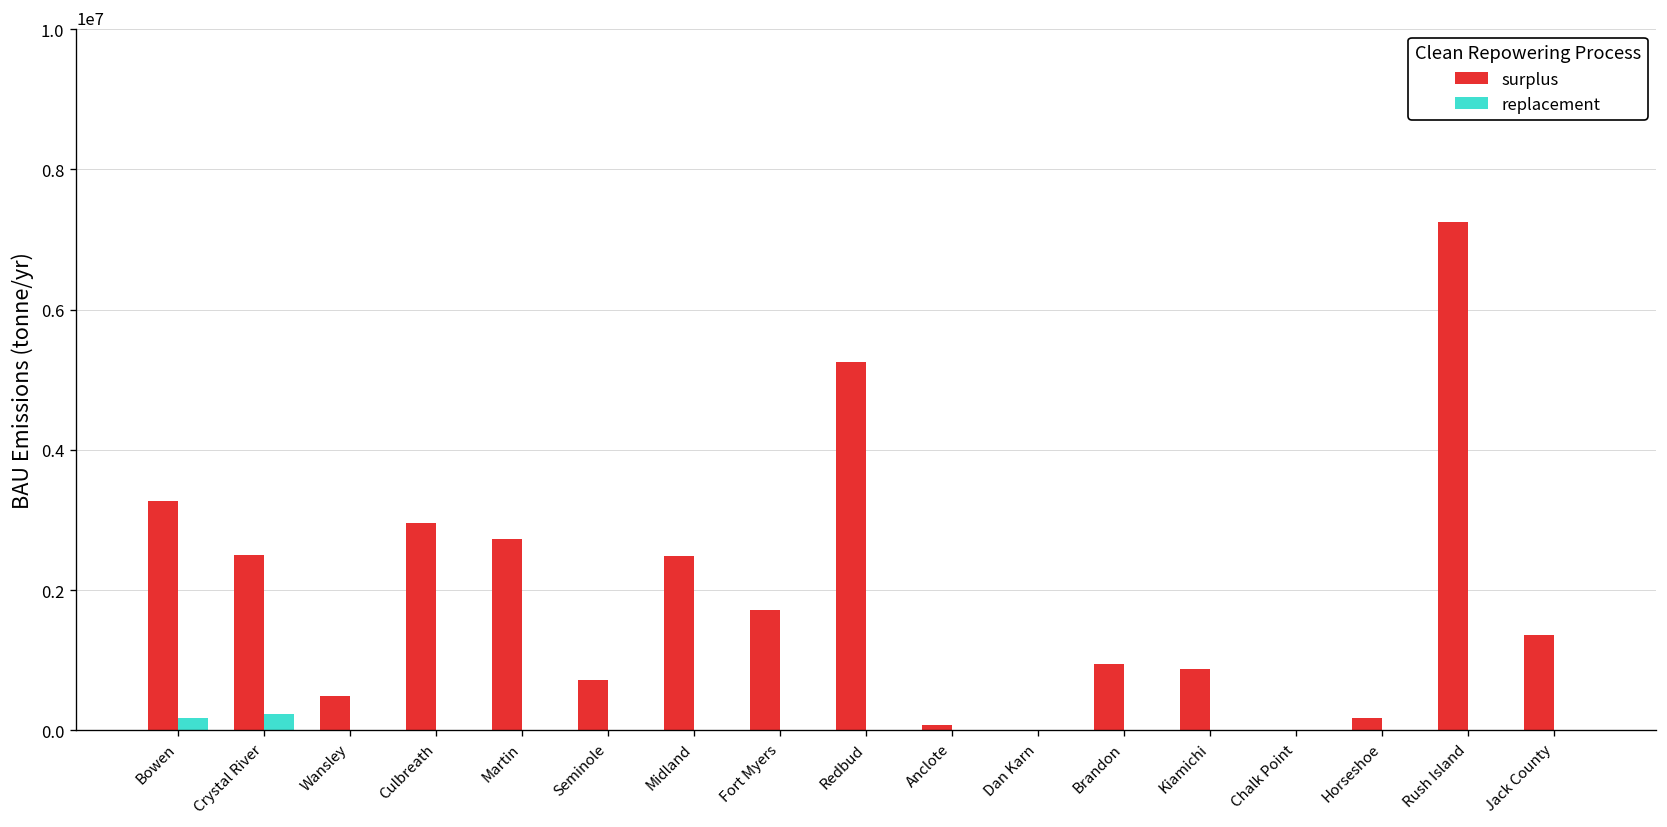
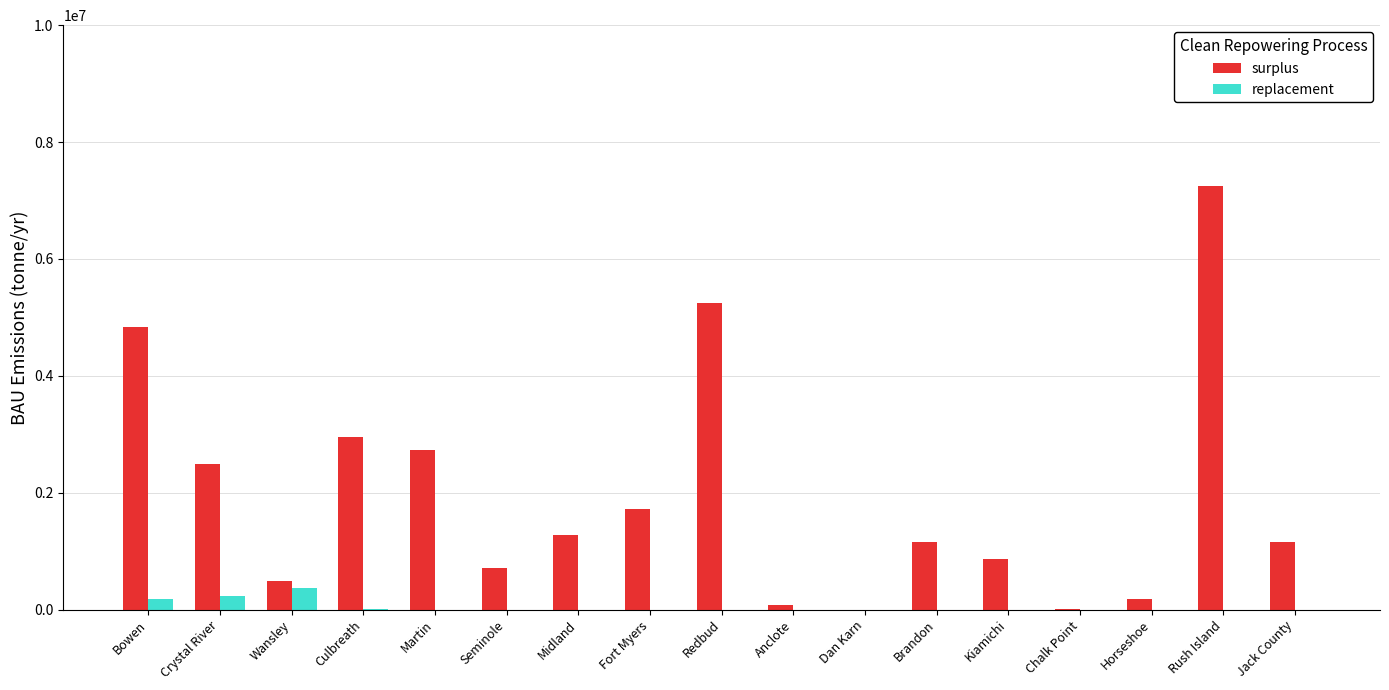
  {
    "surplus": {
-     "Bowen": 3300000,
+     "Bowen": 4800000,
      "Crystal River": 2500000,
      "Wansley": 500000,
      "Culbreath": 3000000,
      "Martin": 2700000,
      "Seminole": 700000,
-     "Midland": 2500000,
+     "Midland": 1300000,
      "Fort Myers": 1700000,
      "Redbud": 5200000,
      "Anclote": 100000,
      "Dan Karn": 0,
-     "Brandon": 1000000,
+     "Brandon": 1200000,
      "Kiamichi": 900000,
      "Horseshoe": 200000,
      "Rush Island": 7200000,
-     "Jack County": 1400000
+     "Jack County": 1200000
    },
    "replacement": {
      "Bowen": 200000,
      "Crystal River": 200000,
-     "Wansley": 0,
+     "Wansley": 400000,
      "Martin": 0,
      "Seminole": 0,
      "Midland": 0,
      "Fort Myers": 0,
      "Redbud": 0,
      "Anclote": 0,
      "Dan Karn": 0,
      "Brandon": 0,
      "Kiamichi": 0,
      "Chalk Point": 0,
      "Horseshoe": 0,
      "Rush Island": 0,
      "Jack County": 0
    }
  }
